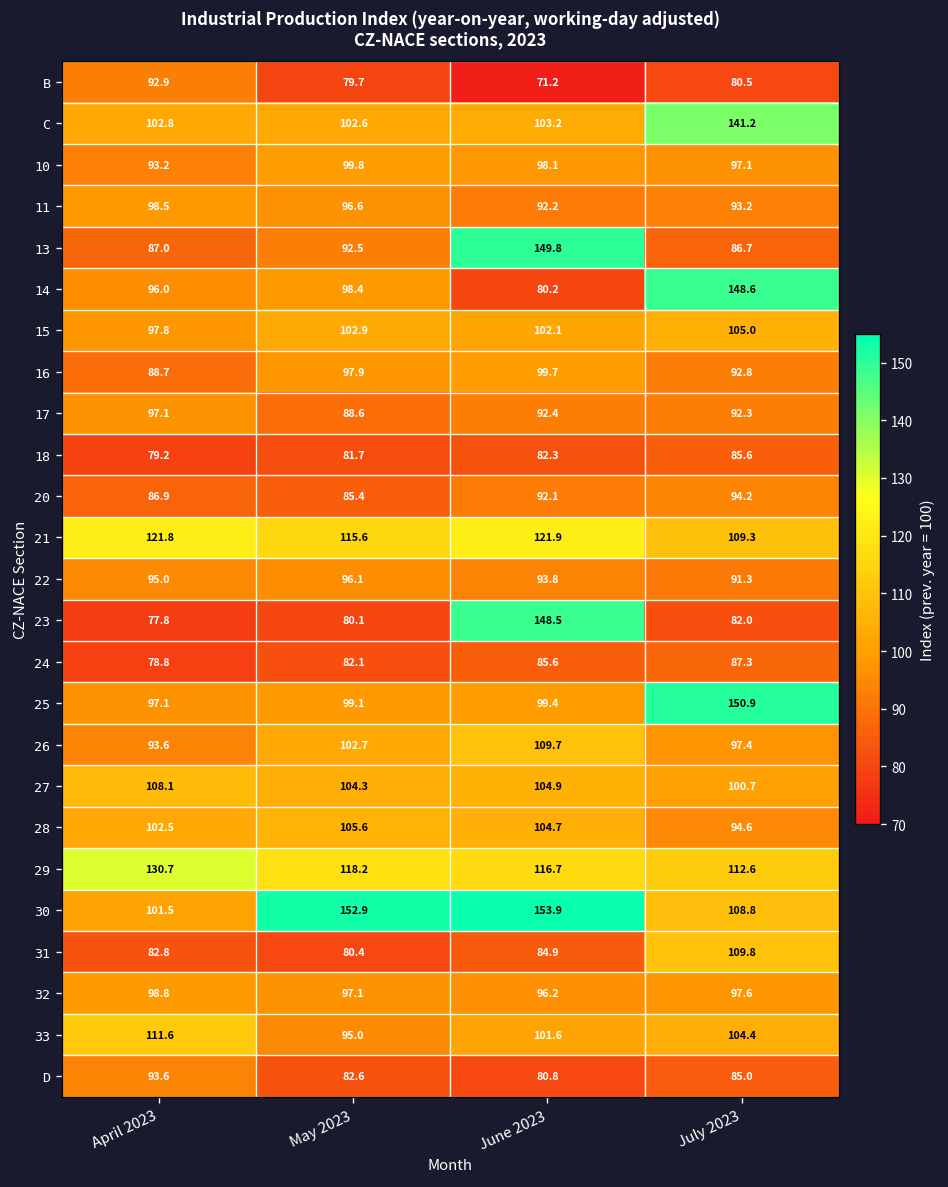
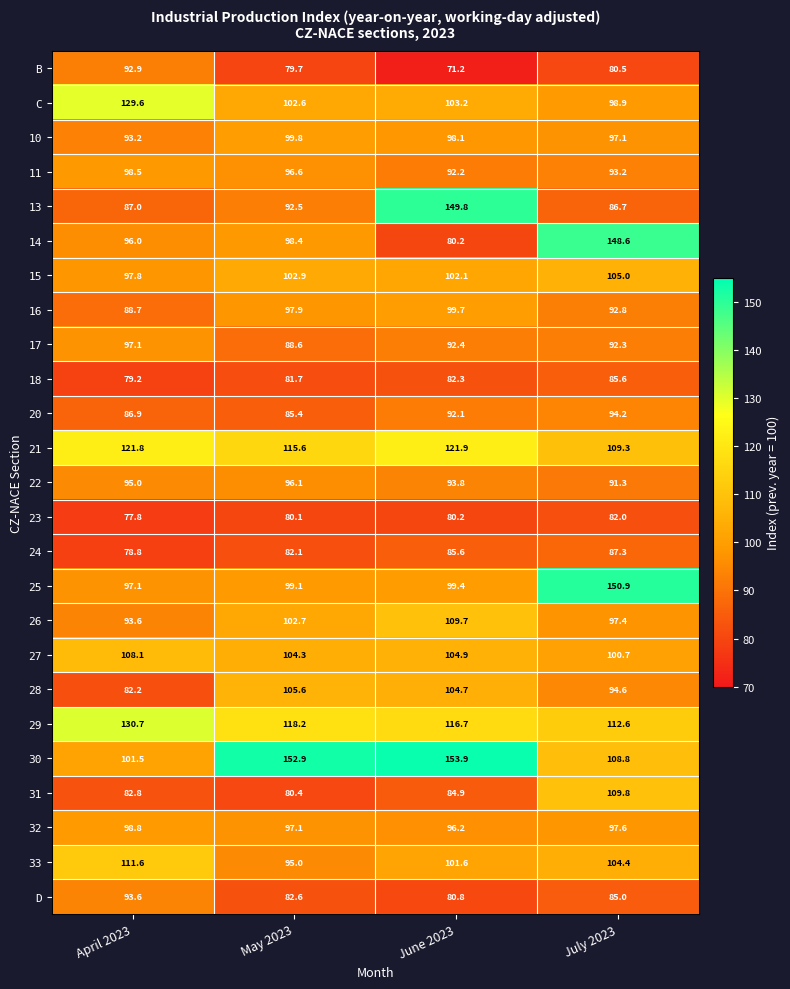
  {
    "B": {
      "April 2023": 92.9,
      "May 2023": 79.7,
      "June 2023": 71.2,
      "July 2023": 80.5
    },
    "C": {
-     "April 2023": 102.8,
+     "April 2023": 129.6,
      "May 2023": 102.6,
      "June 2023": 103.2,
-     "July 2023": 141.2
+     "July 2023": 98.9
    },
    "10": {
      "April 2023": 93.2,
      "May 2023": 99.8,
      "June 2023": 98.1,
      "July 2023": 97.1
    },
    "11": {
      "April 2023": 98.5,
      "May 2023": 96.6,
      "June 2023": 92.2,
      "July 2023": 93.2
    },
    "13": {
      "April 2023": 87.0,
      "May 2023": 92.5,
      "June 2023": 149.8,
      "July 2023": 86.7
    },
    "14": {
      "April 2023": 96.0,
      "May 2023": 98.4,
      "June 2023": 80.2,
      "July 2023": 148.6
    },
    "15": {
      "April 2023": 97.8,
      "May 2023": 102.9,
      "June 2023": 102.1,
      "July 2023": 105.0
    },
    "16": {
      "April 2023": 88.7,
      "May 2023": 97.9,
      "June 2023": 99.7,
      "July 2023": 92.8
    },
    "17": {
      "April 2023": 97.1,
      "May 2023": 88.6,
      "June 2023": 92.4,
      "July 2023": 92.3
    },
    "18": {
      "April 2023": 79.2,
      "May 2023": 81.7,
      "June 2023": 82.3,
      "July 2023": 85.6
    },
    "20": {
      "April 2023": 86.9,
      "May 2023": 85.4,
      "June 2023": 92.1,
      "July 2023": 94.2
    },
    "21": {
      "April 2023": 121.8,
      "May 2023": 115.6,
      "June 2023": 121.9,
      "July 2023": 109.3
    },
    "22": {
      "April 2023": 95.0,
      "May 2023": 96.1,
      "June 2023": 93.8,
      "July 2023": 91.3
    },
    "23": {
      "April 2023": 77.8,
      "May 2023": 80.1,
-     "June 2023": 148.5,
+     "June 2023": 80.2,
      "July 2023": 82.0
    },
    "24": {
      "April 2023": 78.8,
      "May 2023": 82.1,
      "June 2023": 85.6,
      "July 2023": 87.3
    },
    "25": {
      "April 2023": 97.1,
      "May 2023": 99.1,
      "June 2023": 99.4,
      "July 2023": 150.9
    },
    "26": {
      "April 2023": 93.6,
      "May 2023": 102.7,
      "June 2023": 109.7,
      "July 2023": 97.4
    },
    "27": {
      "April 2023": 108.1,
      "May 2023": 104.3,
      "June 2023": 104.9,
      "July 2023": 100.7
    },
    "28": {
-     "April 2023": 102.5,
+     "April 2023": 82.2,
      "May 2023": 105.6,
      "June 2023": 104.7,
      "July 2023": 94.6
    },
    "29": {
      "April 2023": 130.7,
      "May 2023": 118.2,
      "June 2023": 116.7,
      "July 2023": 112.6
    },
    "30": {
      "April 2023": 101.5,
      "May 2023": 152.9,
      "June 2023": 153.9,
      "July 2023": 108.8
    },
    "31": {
      "April 2023": 82.8,
      "May 2023": 80.4,
      "June 2023": 84.9,
      "July 2023": 109.8
    },
    "32": {
      "April 2023": 98.8,
      "May 2023": 97.1,
      "June 2023": 96.2,
      "July 2023": 97.6
    },
    "33": {
      "April 2023": 111.6,
      "May 2023": 95.0,
      "June 2023": 101.6,
      "July 2023": 104.4
    },
    "D": {
      "April 2023": 93.6,
      "May 2023": 82.6,
      "June 2023": 80.8,
      "July 2023": 85.0
    }
  }
